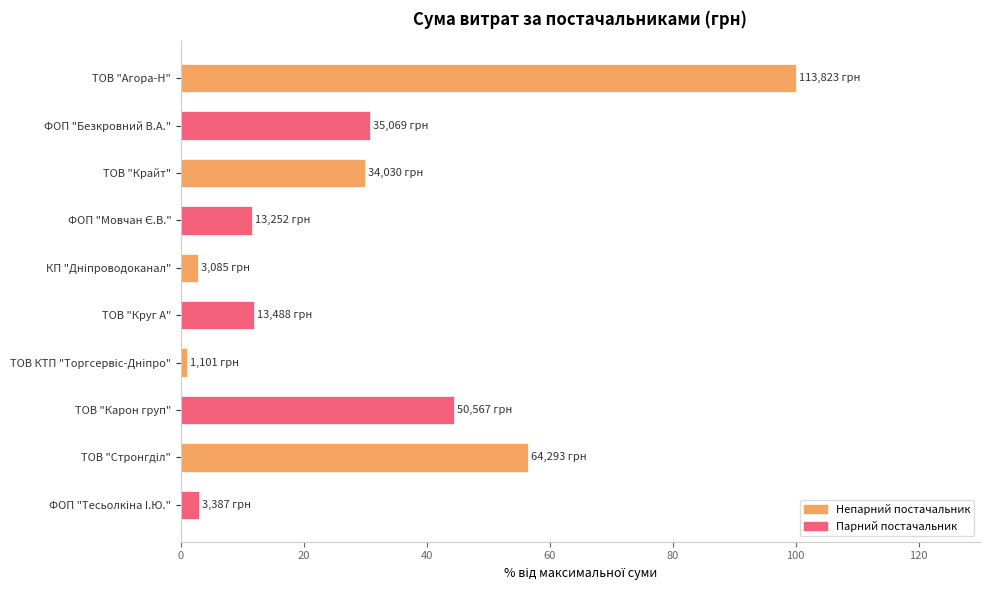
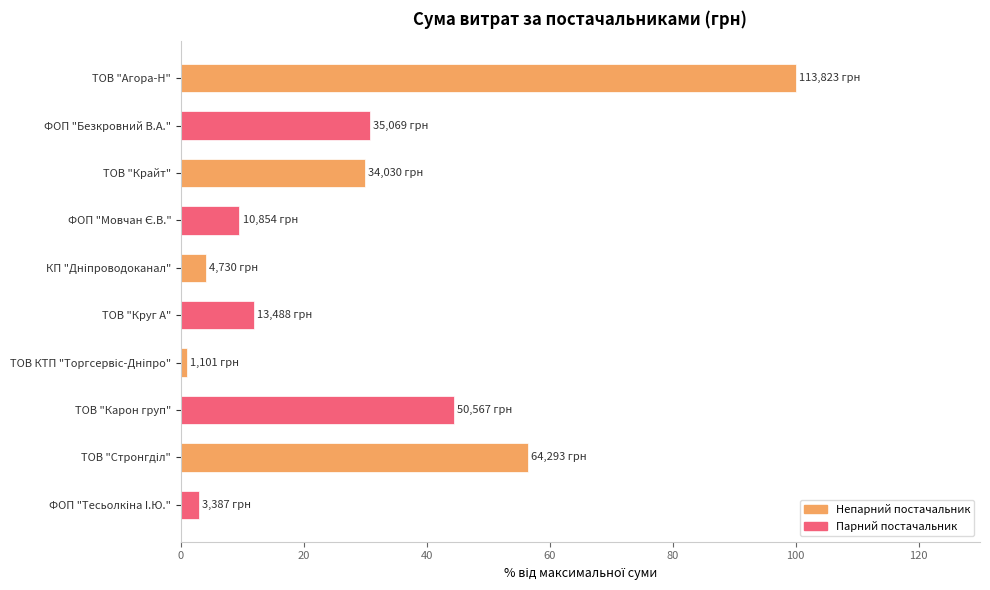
  {
-   "ФОП \"Мовчан Є.В.\"": "13,252",
-   "КП \"Дніпроводоканал\"": "3,085"
+   "ФОП \"Мовчан Є.В.\"": "10,854",
+   "КП \"Дніпроводоканал\"": "4,730"
  }
